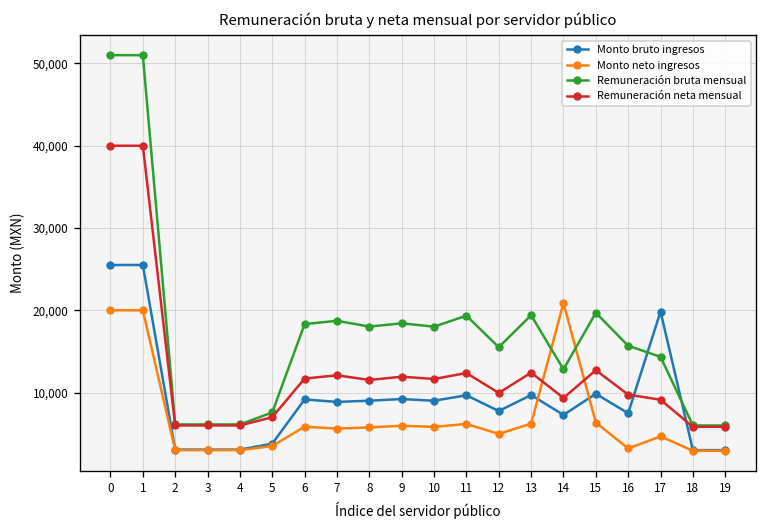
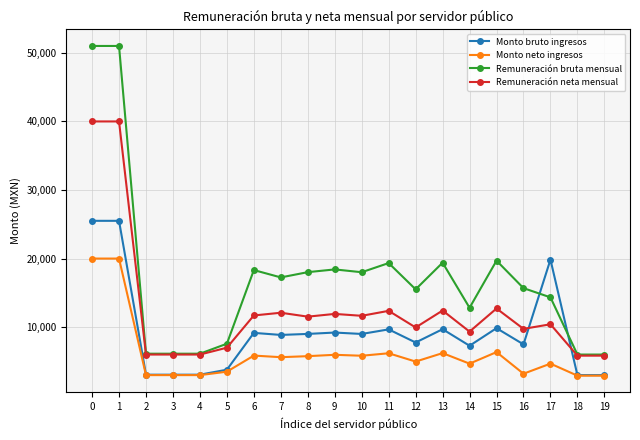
  {
    "Monto bruto ingresos": {
      "0": "26,000",
      "1": "26,000",
      "6": "9,000",
      "7": "9,000",
      "8": "9,000",
      "9": "9,000",
      "10": "9,000",
      "11": "10,000",
      "12": "8,000",
      "13": "10,000",
      "14": "7,000",
      "15": "10,000",
      "16": "7,000",
      "17": "20,000"
    },
    "Monto neto ingresos": {
      "0": "20,000",
      "1": "20,000",
      "6": "6,000",
      "7": "6,000",
      "8": "6,000",
      "9": "6,000",
      "10": "6,000",
      "11": "6,000",
      "12": "5,000",
      "13": "6,000",
-     "14": "21,000",
+     "14": "5,000",
      "15": "6,000",
      "16": "3,000",
      "17": "5,000"
    },
    "Remuneración bruta mensual": {
      "0": "51,000",
      "1": "51,000",
      "5": "8,000",
      "6": "18,000",
-     "7": "19,000",
+     "7": "17,000",
      "8": "18,000",
      "9": "18,000",
      "10": "18,000",
      "11": "19,000",
      "12": "16,000",
      "13": "19,000",
      "14": "13,000",
      "15": "20,000",
      "16": "16,000",
      "17": "14,000"
    },
    "Remuneración neta mensual": {
      "0": "40,000",
      "1": "40,000",
      "5": "7,000",
      "6": "12,000",
      "7": "12,000",
      "8": "12,000",
      "9": "12,000",
      "10": "12,000",
      "11": "12,000",
      "12": "10,000",
      "13": "12,000",
      "14": "9,000",
      "15": "13,000",
      "16": "10,000",
-     "17": "9,000"
+     "17": "10,000"
    }
  }
